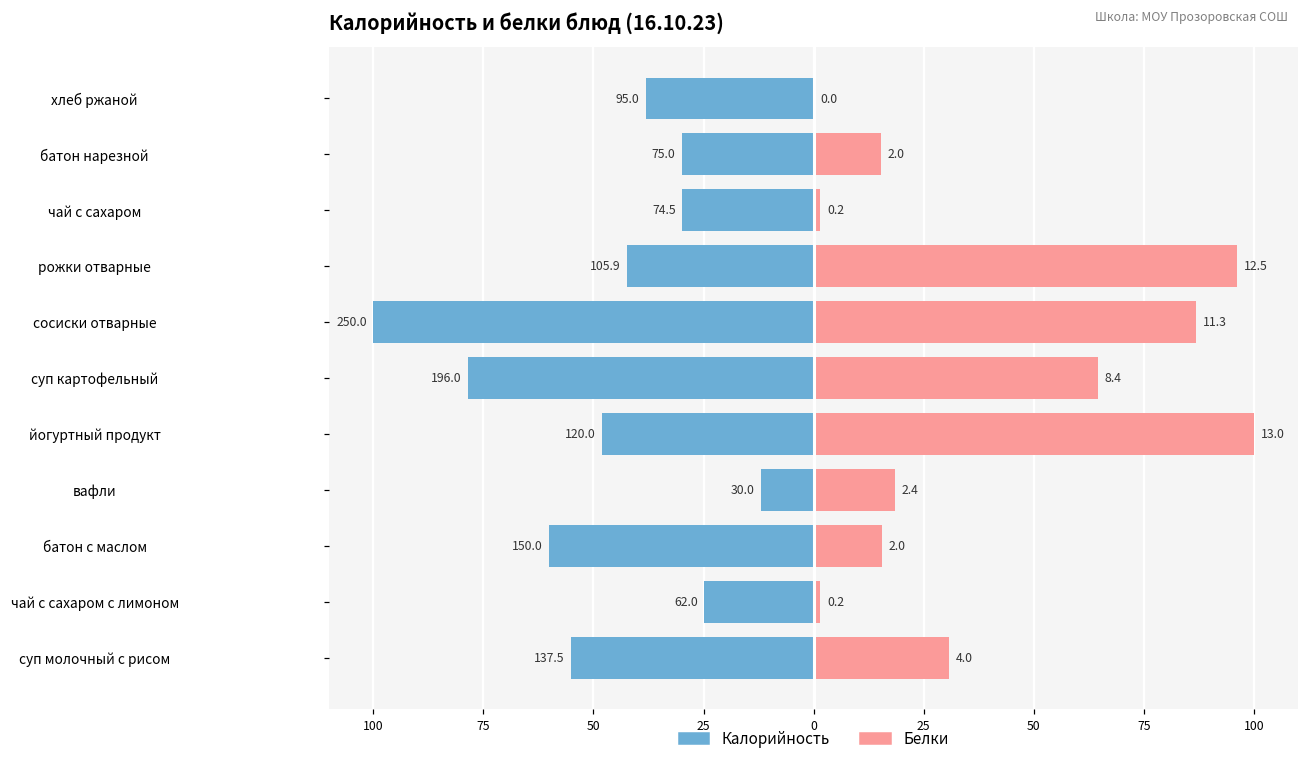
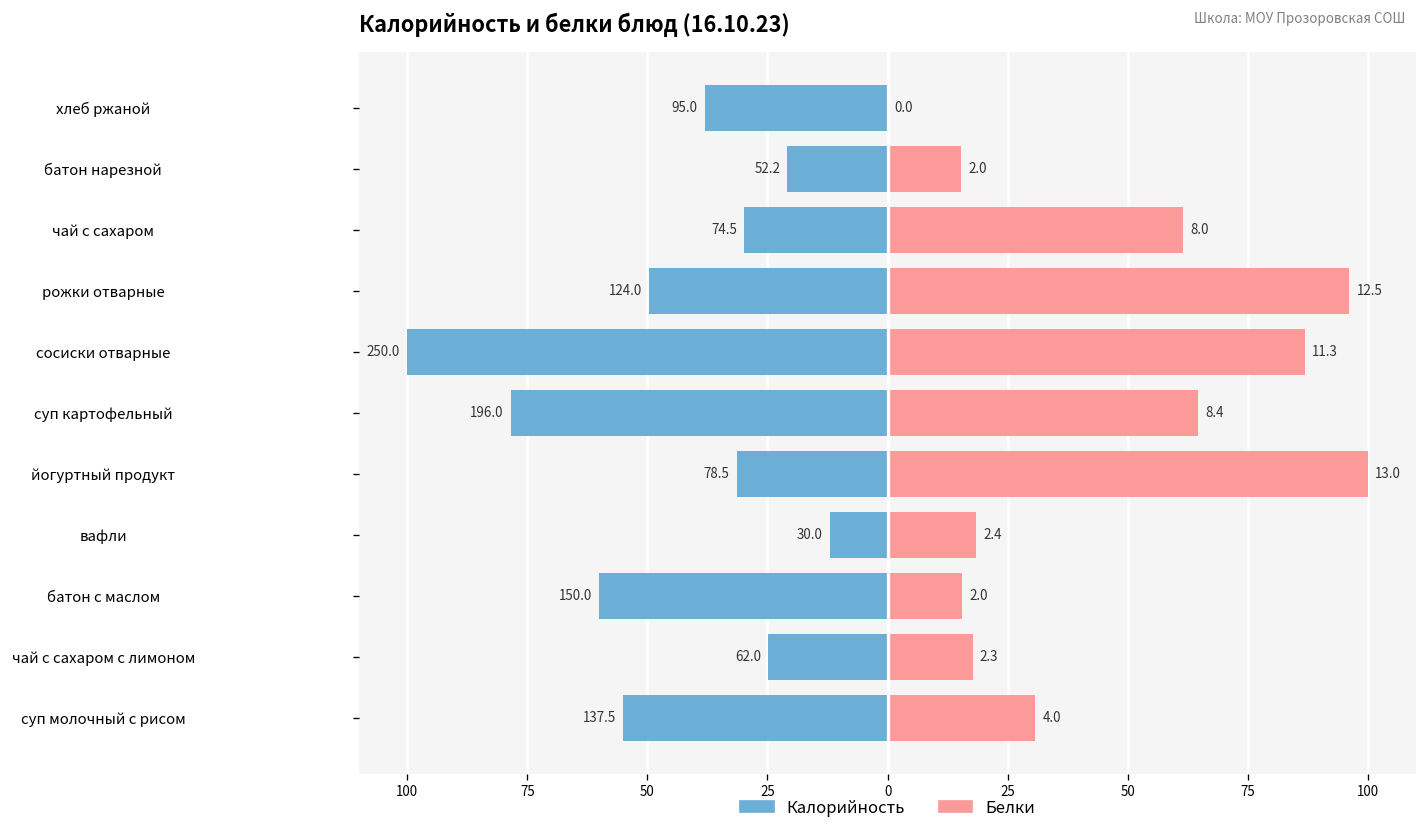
  {
    "Калорийность": {
-     "батон нарезной": 75.0,
-     "рожки отварные": 105.9,
-     "йогуртный продукт": 120.0
+     "батон нарезной": 52.2,
+     "рожки отварные": 124.0,
+     "йогуртный продукт": 78.5
    },
    "Белки": {
      "хлеб ржаной": 0.0,
-     "чай с сахаром": 0.2,
-     "чай с сахаром с лимоном": 0.2
+     "чай с сахаром": 8.0,
+     "чай с сахаром с лимоном": 2.3
    }
  }
